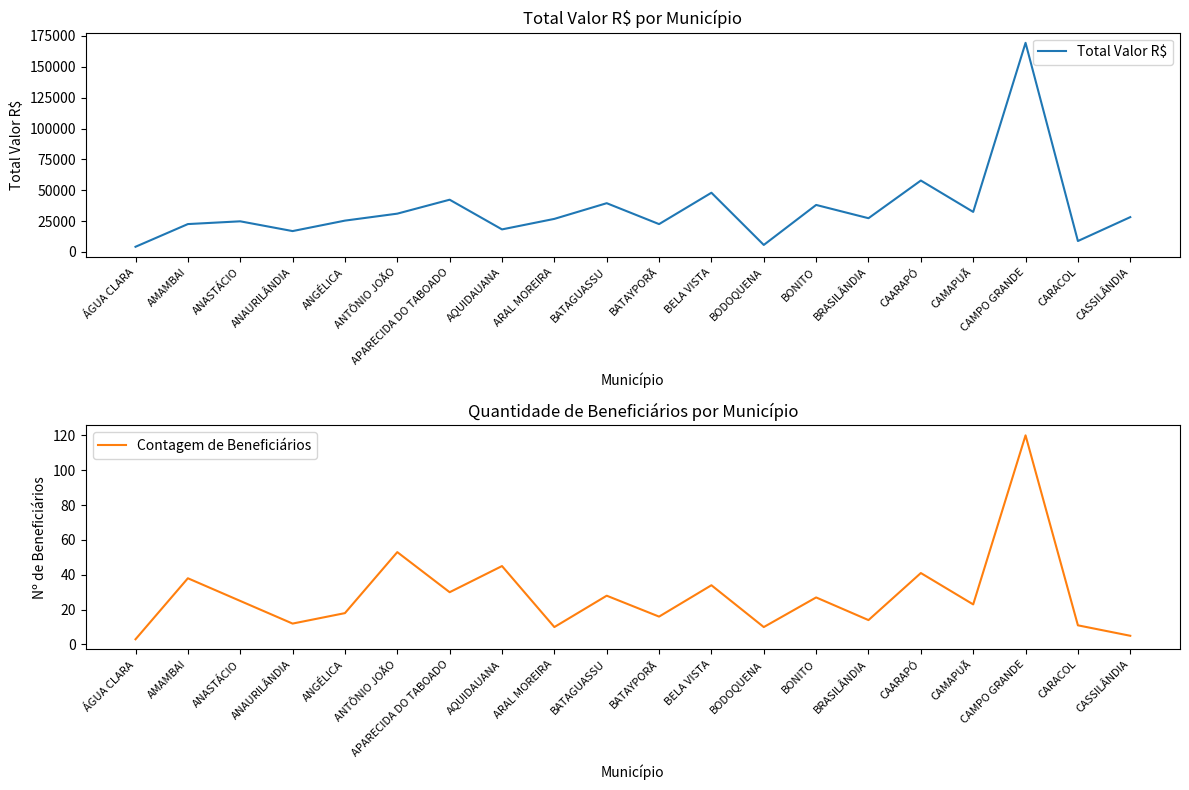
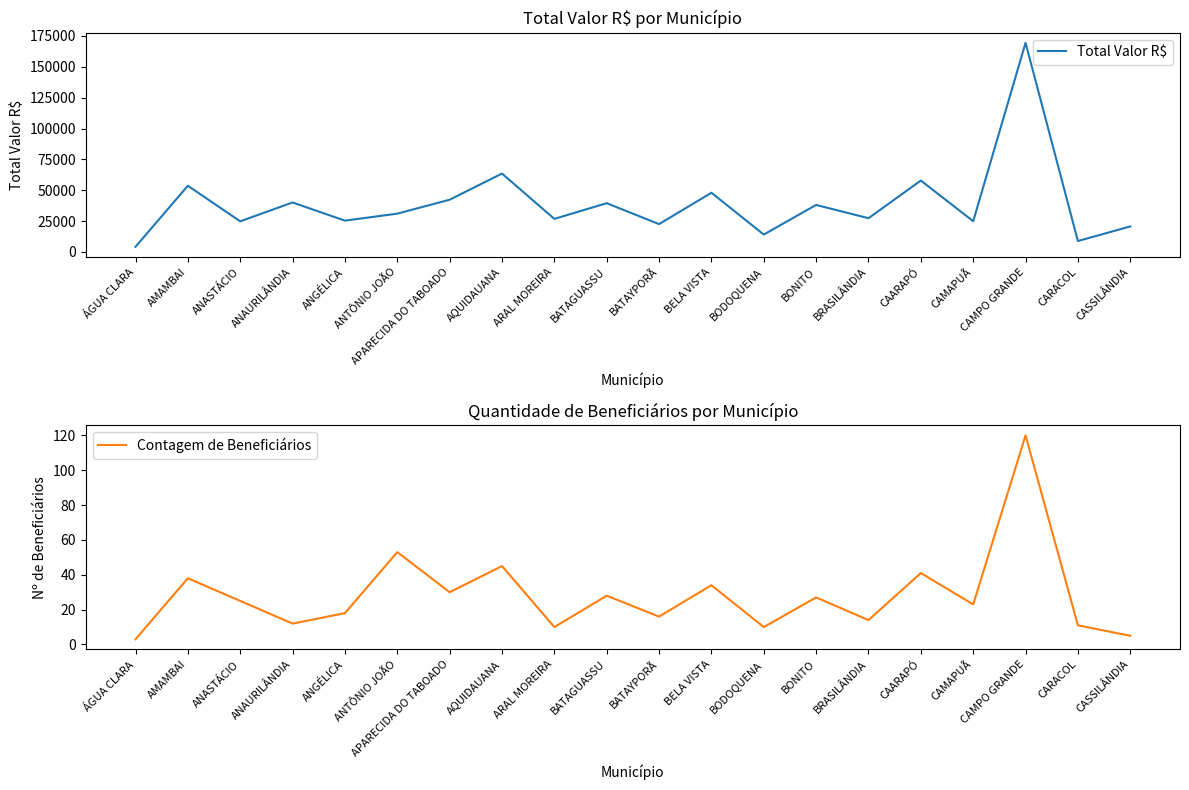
  {
    "Total Valor R$ por Município": {
      "ÁGUA CLARA": 4000,
-     "AMAMBAI": 23000,
+     "AMAMBAI": 54000,
      "ANASTÁCIO": 25000,
-     "ANAURILÂNDIA": 17000,
+     "ANAURILÂNDIA": 40000,
      "ANGÉLICA": 25000,
      "ANTÔNIO JOÃO": 31000,
      "APARECIDA DO TABOADO": 42000,
-     "AQUIDAUANA": 18000,
+     "AQUIDAUANA": 64000,
      "ARAL MOREIRA": 27000,
      "BATAGUASSU": 40000,
      "BATAYPORÃ": 23000,
      "BELA VISTA": 48000,
-     "BODOQUENA": 6000,
+     "BODOQUENA": 14000,
      "BONITO": 38000,
      "BRASILÂNDIA": 27000,
      "CAARAPÓ": 58000,
-     "CAMAPUÃ": 32000,
+     "CAMAPUÃ": 25000,
      "CAMPO GRANDE": 169000,
      "CARACOL": 9000,
-     "CASSILÂNDIA": 28000
+     "CASSILÂNDIA": 21000
    },
    "Quantidade de Beneficiários por Município": {
      "ÁGUA CLARA": 3,
      "AMAMBAI": 38,
      "ANASTÁCIO": 25,
      "ANAURILÂNDIA": 12,
      "ANGÉLICA": 18,
      "ANTÔNIO JOÃO": 53,
      "APARECIDA DO TABOADO": 30,
      "AQUIDAUANA": 45,
      "ARAL MOREIRA": 10,
      "BATAGUASSU": 28,
      "BATAYPORÃ": 16,
      "BELA VISTA": 34,
      "BODOQUENA": 10,
      "BONITO": 27,
      "BRASILÂNDIA": 14,
      "CAARAPÓ": 41,
      "CAMAPUÃ": 23,
      "CAMPO GRANDE": 120,
      "CARACOL": 11,
      "CASSILÂNDIA": 5
    }
  }
